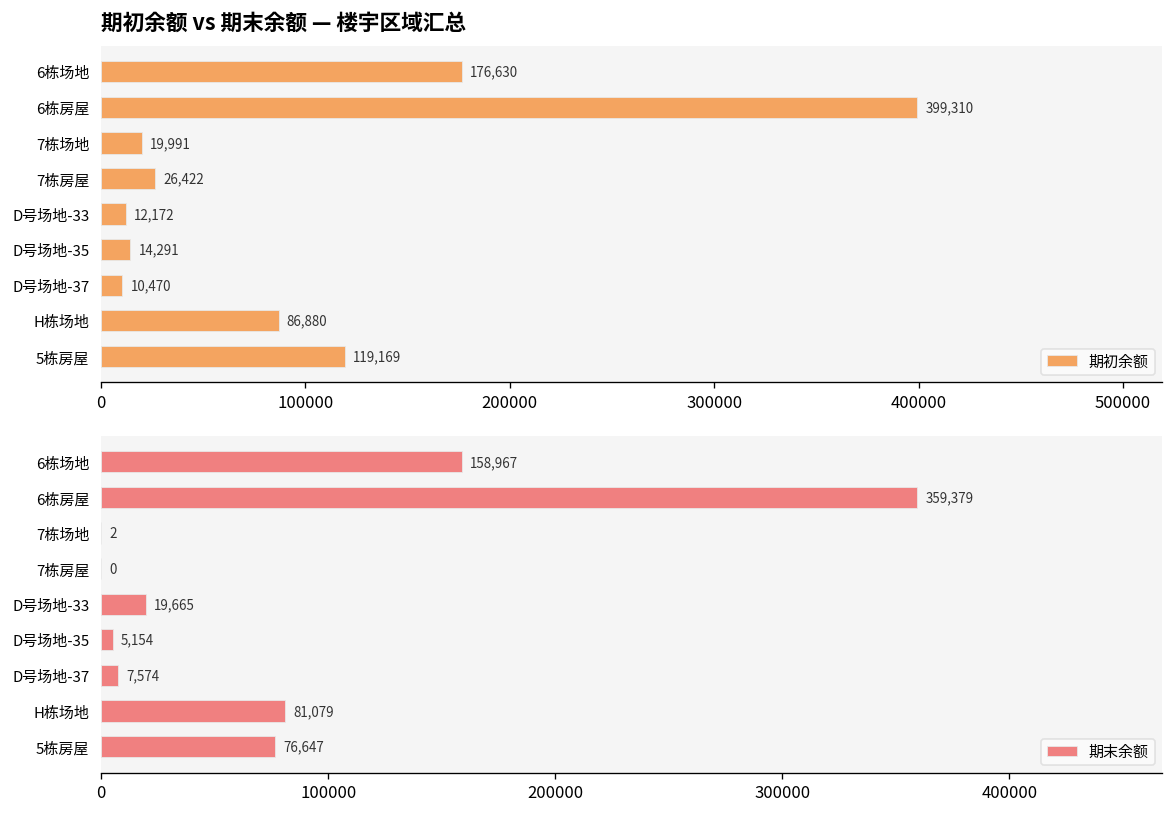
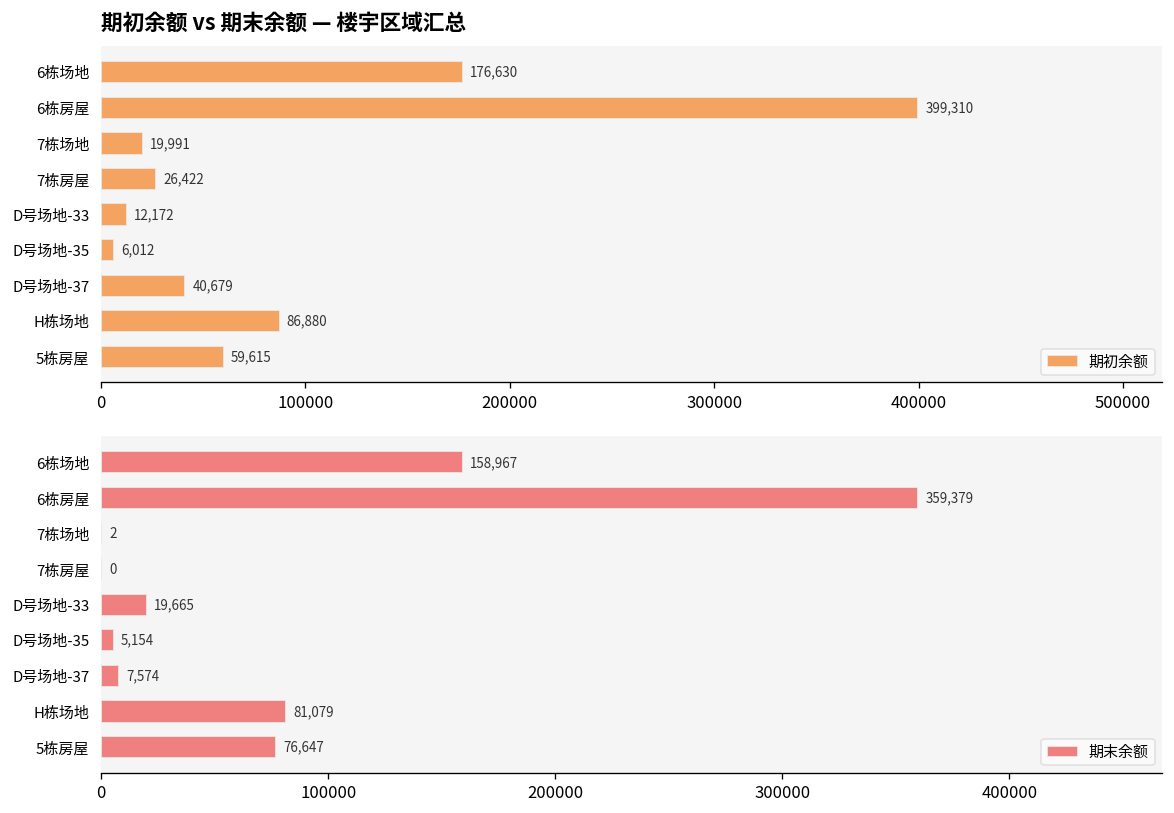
  {
    "期初余额 vs 期末余额 — 楼宇区域汇总": {
      "6栋场地": "176,630",
      "6栋房屋": "399,310",
      "7栋场地": "19,991",
      "7栋房屋": "26,422",
      "D号场地-33": "12,172",
-     "D号场地-35": "14,291",
-     "D号场地-37": "10,470",
+     "D号场地-35": "6,012",
+     "D号场地-37": "40,679",
      "H栋场地": "86,880",
-     "5栋房屋": "119,169"
+     "5栋房屋": "59,615"
    }
  }
